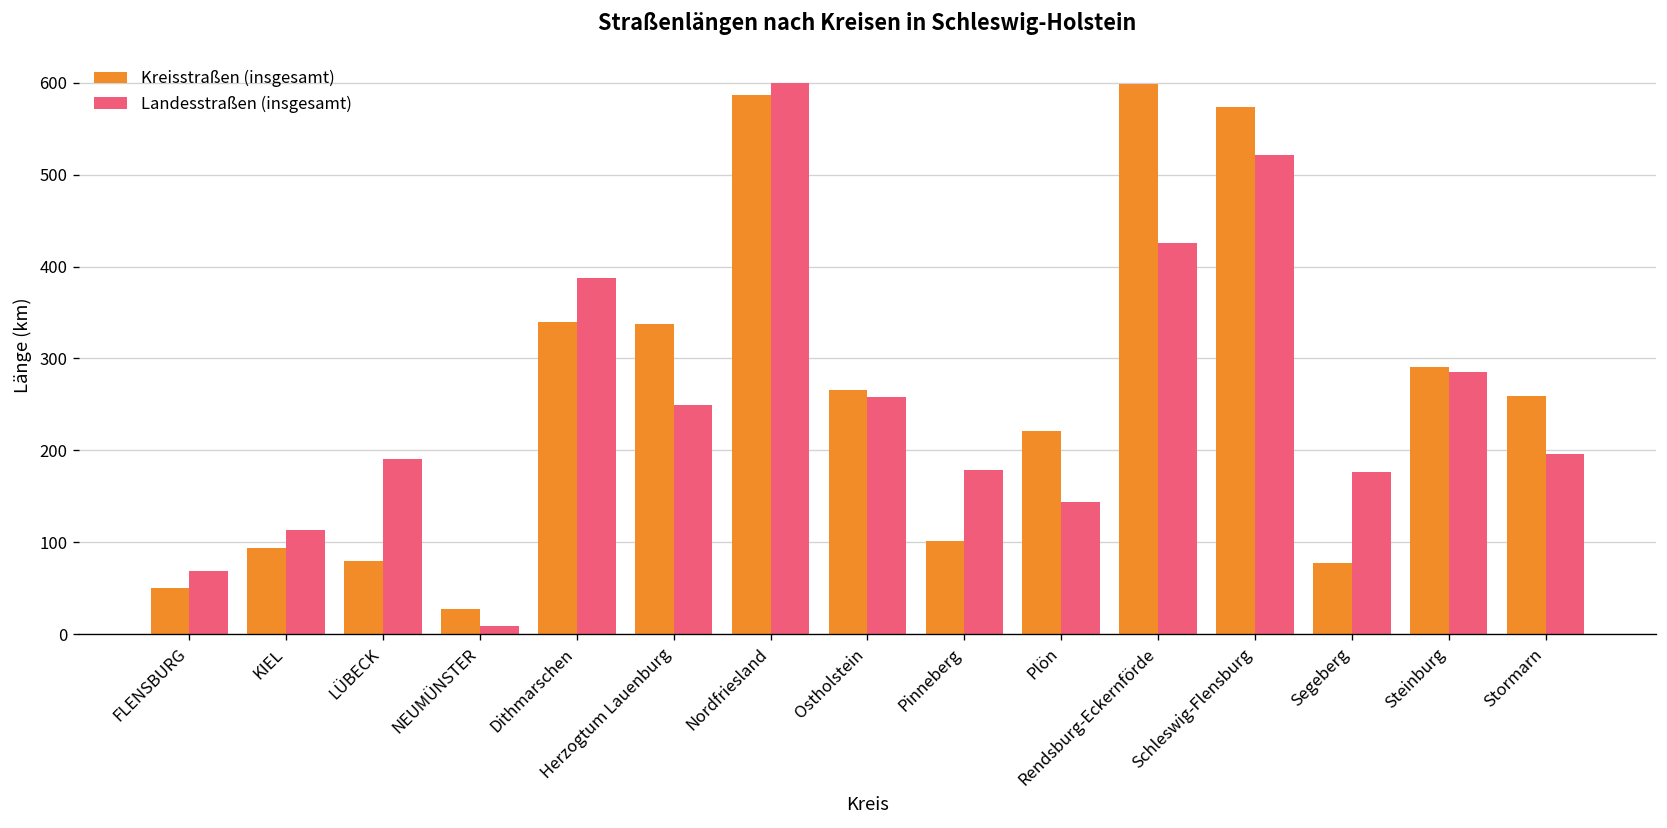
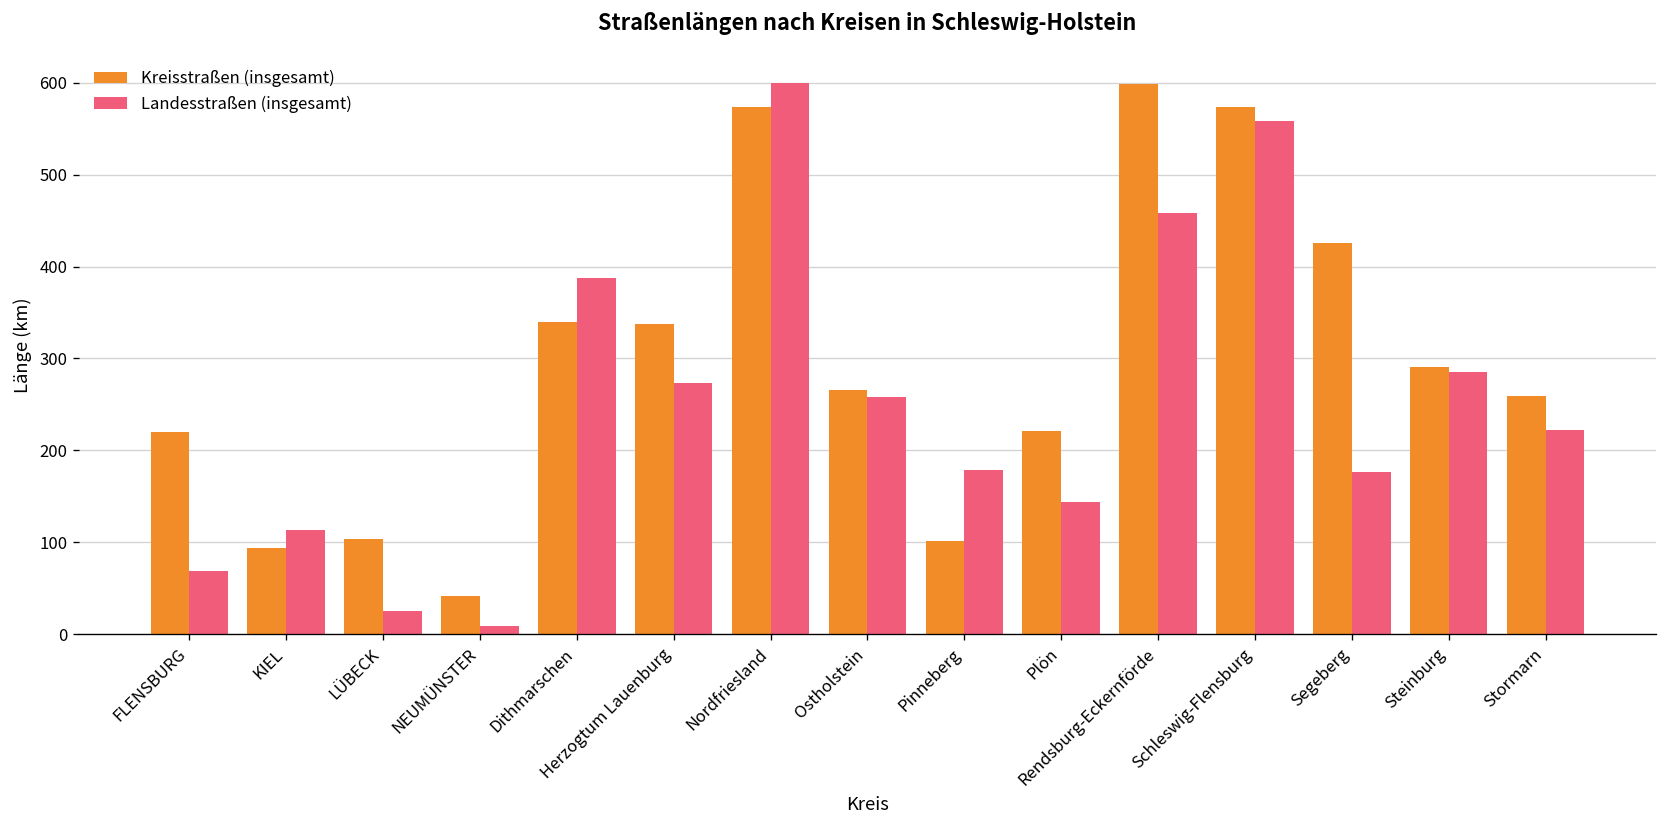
  {
    "Kreisstraßen (insgesamt)": {
-     "FLENSBURG": 50,
+     "FLENSBURG": 220,
      "KIEL": 90,
-     "LÜBECK": 80,
-     "NEUMÜNSTER": 30,
+     "LÜBECK": 100,
+     "NEUMÜNSTER": 40,
      "Dithmarschen": 340,
      "Herzogtum Lauenburg": 340,
-     "Nordfriesland": 590,
+     "Nordfriesland": 570,
      "Ostholstein": 270,
      "Pinneberg": 100,
      "Plön": 220,
      "Rendsburg-Eckernförde": 600,
      "Schleswig-Flensburg": 570,
-     "Segeberg": 80,
+     "Segeberg": 430,
      "Steinburg": 290,
      "Stormarn": 260
    },
    "Landesstraßen (insgesamt)": {
      "FLENSBURG": 70,
      "KIEL": 110,
-     "LÜBECK": 190,
+     "LÜBECK": 30,
      "NEUMÜNSTER": 10,
      "Dithmarschen": 390,
-     "Herzogtum Lauenburg": 250,
+     "Herzogtum Lauenburg": 270,
      "Nordfriesland": 600,
      "Ostholstein": 260,
      "Pinneberg": 180,
      "Plön": 140,
-     "Rendsburg-Eckernförde": 430,
-     "Schleswig-Flensburg": 520,
+     "Rendsburg-Eckernförde": 460,
+     "Schleswig-Flensburg": 560,
      "Segeberg": 180,
      "Steinburg": 290,
-     "Stormarn": 200
+     "Stormarn": 220
    }
  }
